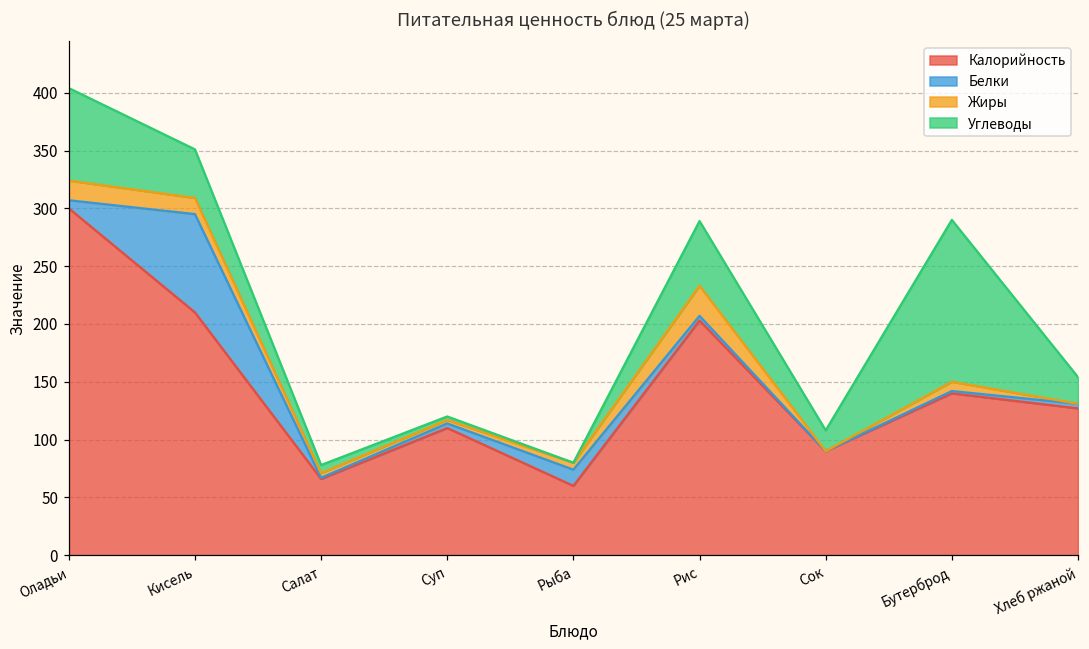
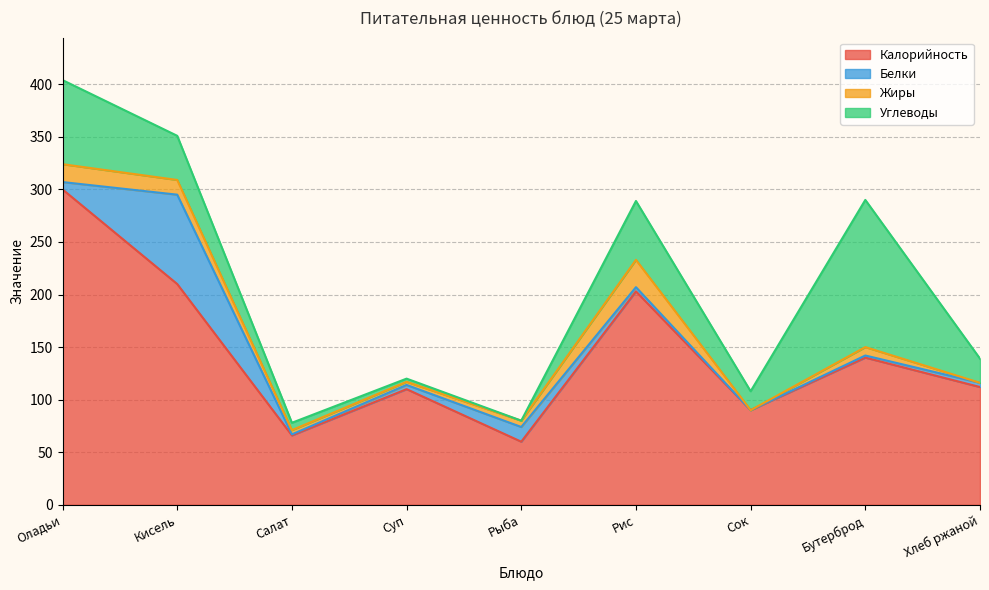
  {
    "Калорийность": {
      "Оладьи": 300,
      "Кисель": 210,
      "Суп": 110,
      "Рыба": 60,
      "Рис": 203,
-     "Хлеб ржаной": 127
+     "Хлеб ржаной": 112
    },
    "Белки": {
      "Оладьи": 7,
      "Кисель": 85,
      "Суп": 4,
      "Рыба": 14,
      "Рис": 4
    },
    "Жиры": {
      "Оладьи": 17,
      "Кисель": 14,
      "Салат": 4,
      "Суп": 3,
      "Рис": 26,
      "Бутерброд": 8
    },
    "Углеводы": {
      "Оладьи": 80,
      "Кисель": 42,
      "Салат": 7,
      "Суп": 3,
      "Рис": 56,
      "Сок": 18,
      "Бутерброд": 140,
      "Хлеб ржаной": 23
    }
  }
